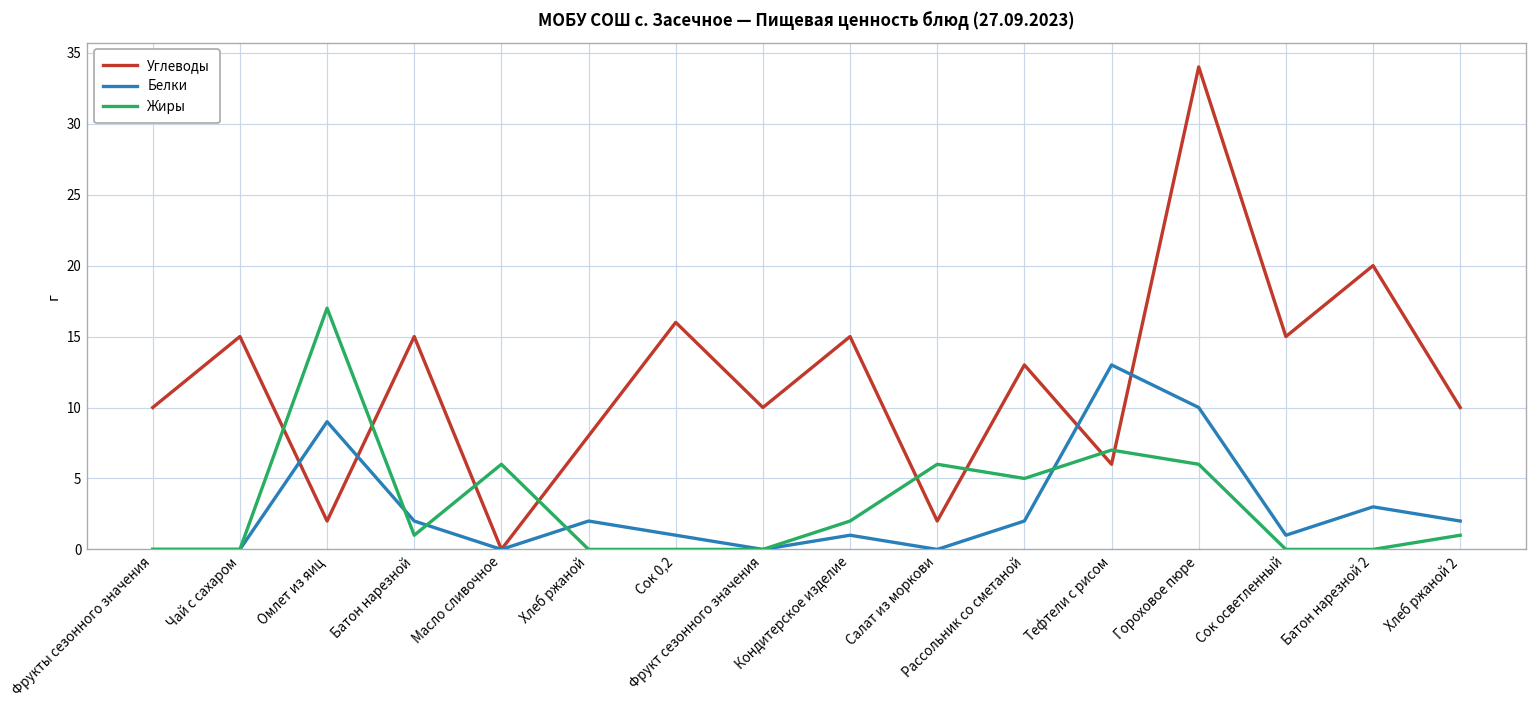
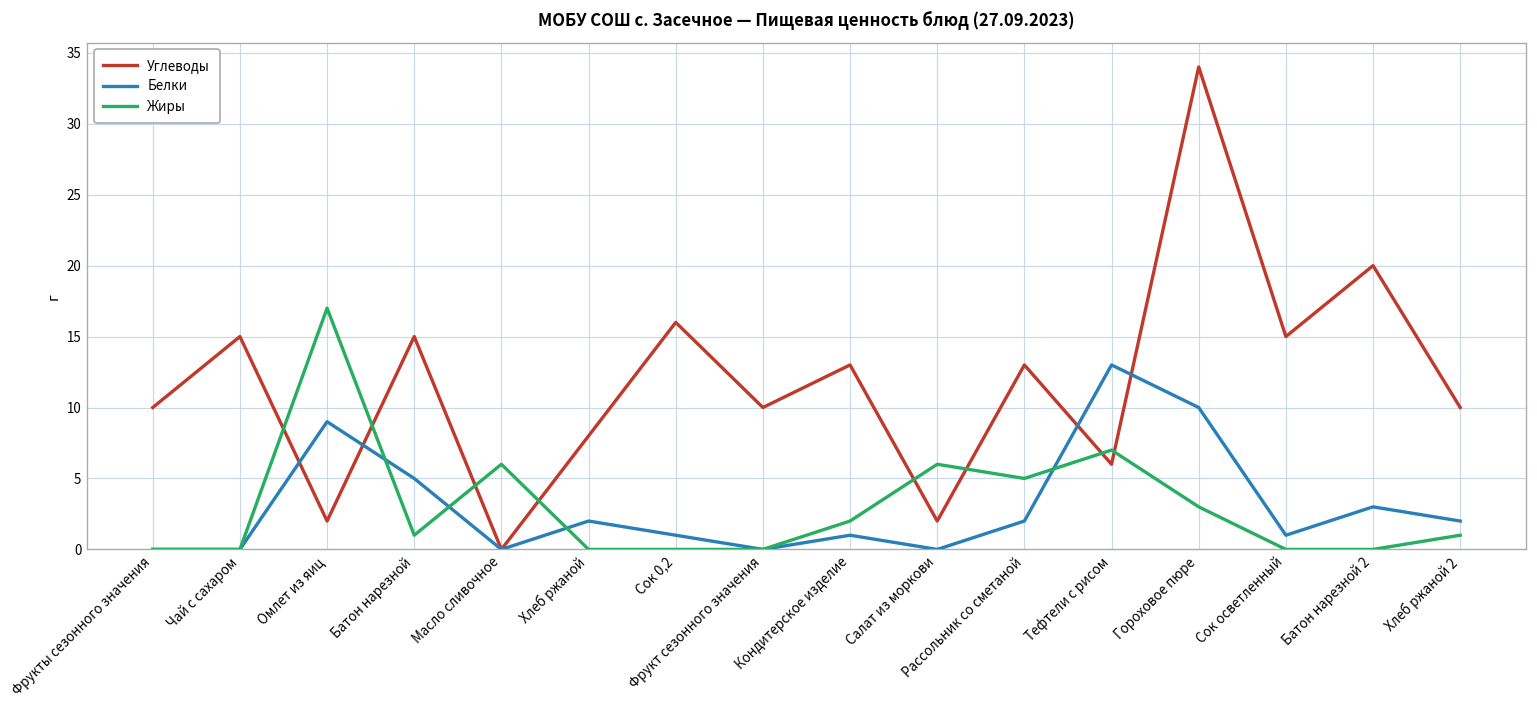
  {
    "Углеводы": {
      "Фрукты сезонного значения": 10,
      "Чай с сахаром": 15,
      "Омлет из яиц": 2,
      "Батон нарезной": 15,
      "Хлеб ржаной": 8,
      "Сок 0,2": 16,
      "Фрукт сезонного значения": 10,
-     "Кондитерское изделие": 15,
+     "Кондитерское изделие": 13,
      "Салат из моркови": 2,
      "Рассольник со сметаной": 13,
      "Тефтели с рисом": 6,
      "Гороховое пюре": 34,
      "Сок осветленный": 15,
      "Батон нарезной 2": 20,
      "Хлеб ржаной 2": 10
    },
    "Белки": {
      "Омлет из яиц": 9,
-     "Батон нарезной": 2,
+     "Батон нарезной": 5,
      "Хлеб ржаной": 2,
      "Сок 0,2": 1,
      "Кондитерское изделие": 1,
      "Салат из моркови": 0,
      "Рассольник со сметаной": 2,
      "Тефтели с рисом": 13,
      "Гороховое пюре": 10,
      "Сок осветленный": 1,
      "Батон нарезной 2": 3,
      "Хлеб ржаной 2": 2
    },
    "Жиры": {
      "Омлет из яиц": 17,
      "Батон нарезной": 1,
      "Масло сливочное": 6,
      "Хлеб ржаной": 0,
      "Сок 0,2": 0,
      "Кондитерское изделие": 2,
      "Салат из моркови": 6,
      "Рассольник со сметаной": 5,
      "Тефтели с рисом": 7,
-     "Гороховое пюре": 6,
+     "Гороховое пюре": 3,
      "Сок осветленный": 0,
      "Батон нарезной 2": 0,
      "Хлеб ржаной 2": 1
    }
  }
